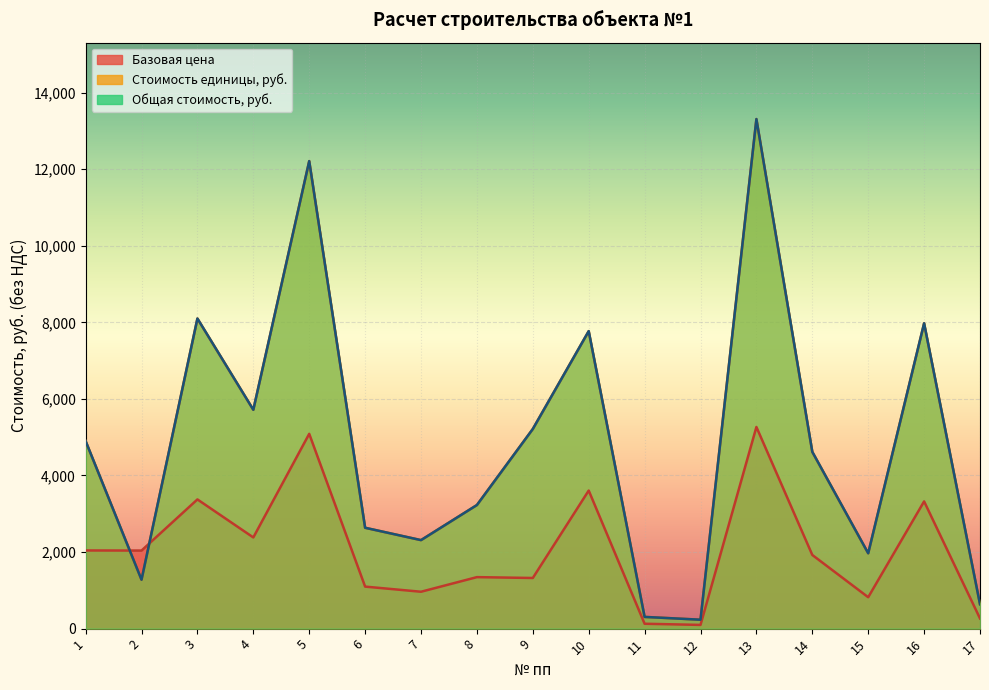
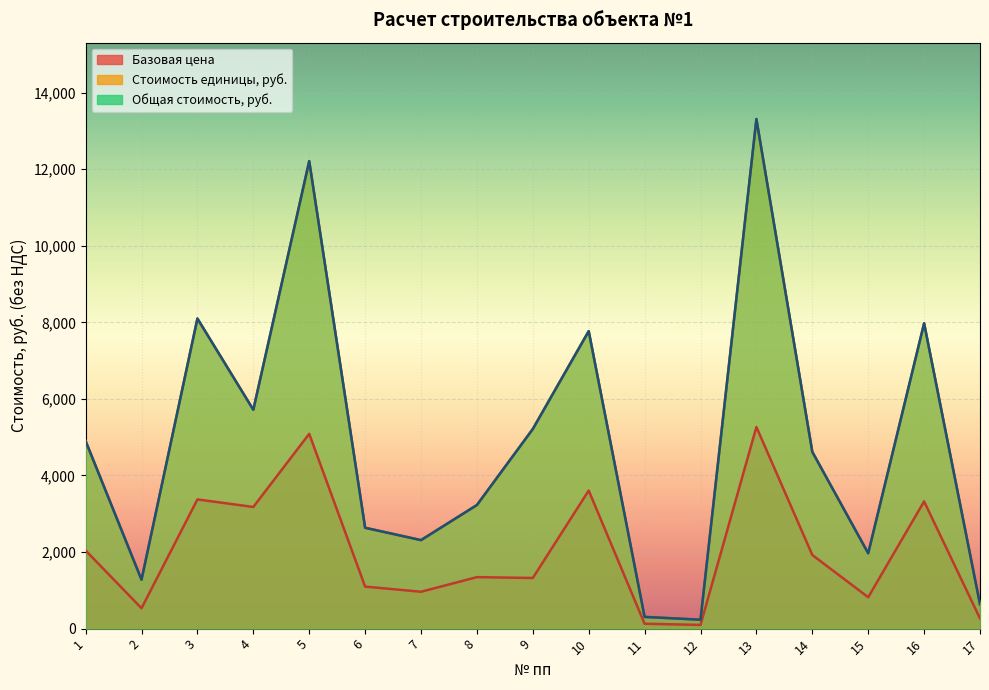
  {
    "Базовая цена": {
      "1": "2,000",
-     "2": "2,000",
+     "2": "500",
      "3": "3,400",
-     "4": "2,400",
+     "4": "3,200",
      "5": "5,100",
      "6": "1,100",
      "7": "1,000",
      "8": "1,300",
      "9": "1,300",
      "10": "3,600",
      "11": "100",
      "12": "100",
      "13": "5,300",
      "14": "1,900",
      "15": "800",
      "16": "3,300",
      "17": "300"
    },
    "Общая стоимость, руб.": {
      "1": "4,900",
      "2": "1,300",
      "3": "8,100",
      "4": "5,700",
      "5": "12,200",
      "6": "2,600",
      "7": "2,300",
      "8": "3,200",
      "9": "5,200",
      "10": "7,800",
      "11": "300",
      "12": "200",
      "13": "13,300",
      "14": "4,600",
      "15": "2,000",
      "16": "8,000",
      "17": "600"
    }
  }
